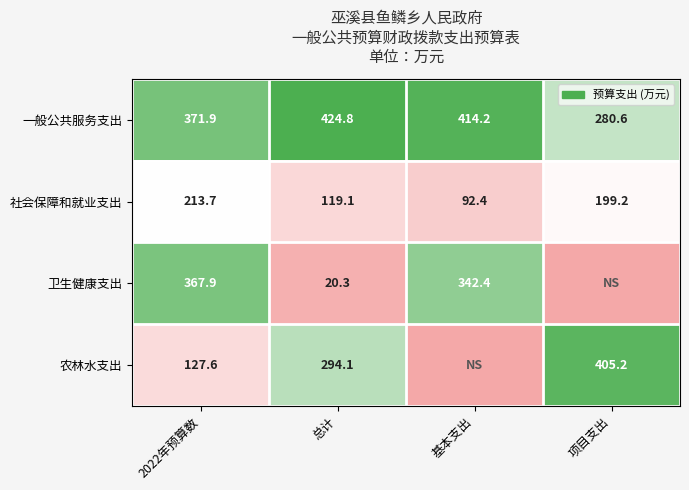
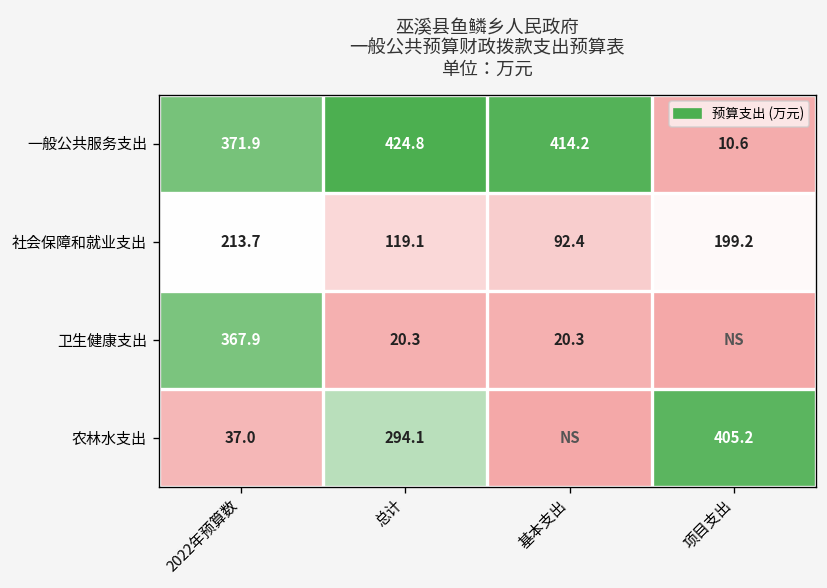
  {
    "一般公共服务支出": {
      "2022年预算数": 371.9,
      "总计": 424.8,
      "基本支出": 414.2,
-     "项目支出": 280.6
+     "项目支出": 10.6
    },
    "社会保障和就业支出": {
      "2022年预算数": 213.7,
      "总计": 119.1,
      "基本支出": 92.4,
      "项目支出": 199.2
    },
    "卫生健康支出": {
      "2022年预算数": 367.9,
      "总计": 20.3,
-     "基本支出": 342.4
+     "基本支出": 20.3
    },
    "农林水支出": {
-     "2022年预算数": 127.6,
+     "2022年预算数": 37.0,
      "总计": 294.1,
      "项目支出": 405.2
    }
  }
